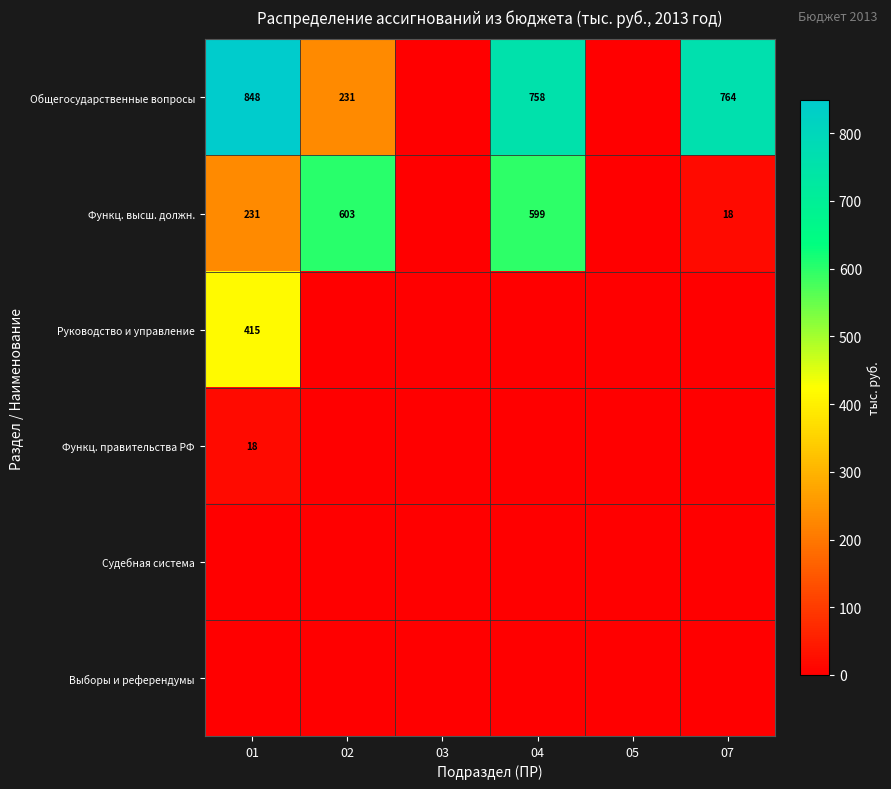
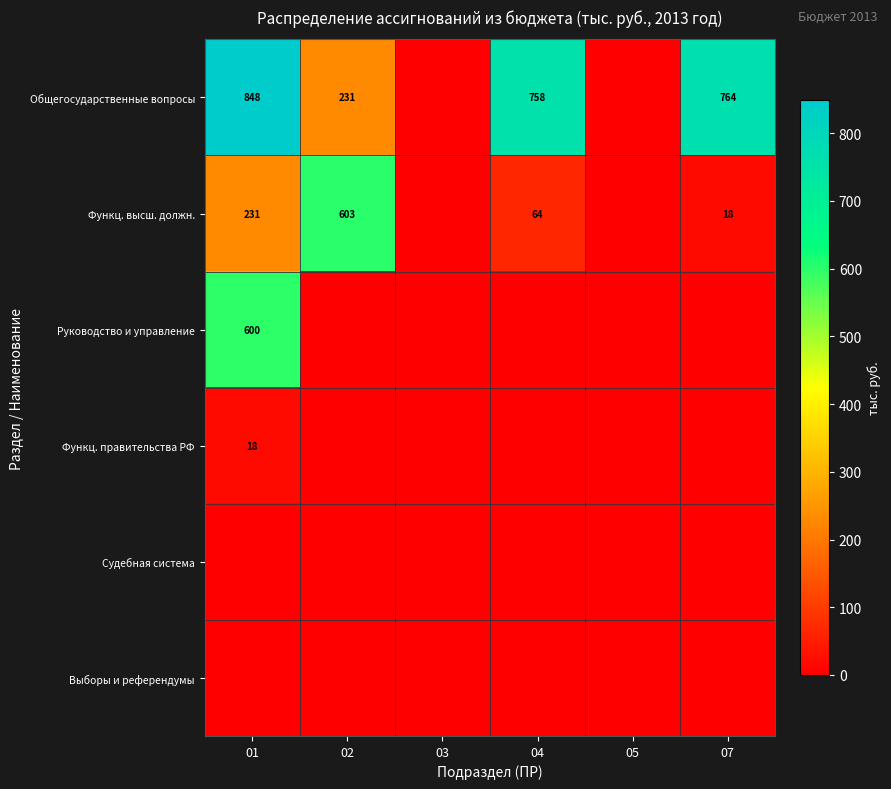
  {
    "Общегосударственные вопросы": {
      "01": 848,
      "02": 231,
      "04": 758,
      "07": 764
    },
    "Функц. высш. должн.": {
      "01": 231,
      "02": 603,
-     "04": 599,
+     "04": 64,
      "07": 18
    },
    "Руководство и управление": {
-     "01": 415
+     "01": 600
    },
    "Функц. правительства РФ": {
      "01": 18
    }
  }
